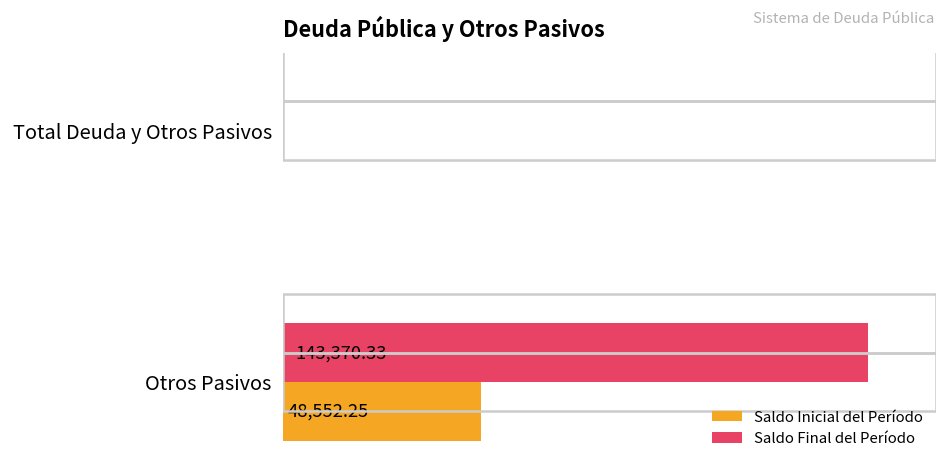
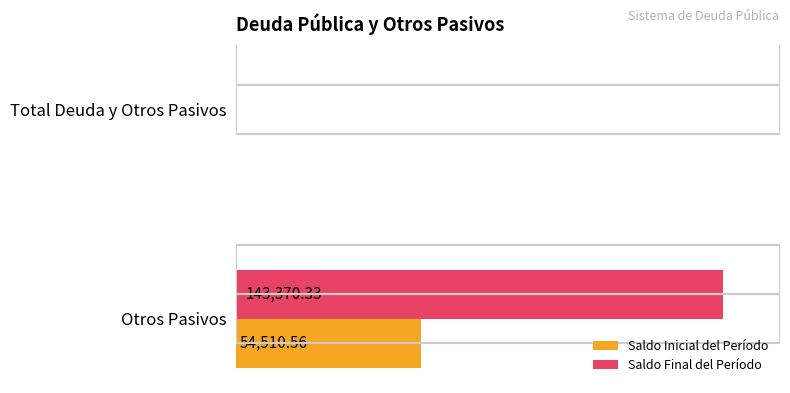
  {
    "Saldo Inicial del Período": {
-     "Otros Pasivos": "48,552.25"
+     "Otros Pasivos": "54,510.56"
    },
    "Saldo Final del Período": {
      "Otros Pasivos": "143,370.33"
    }
  }
